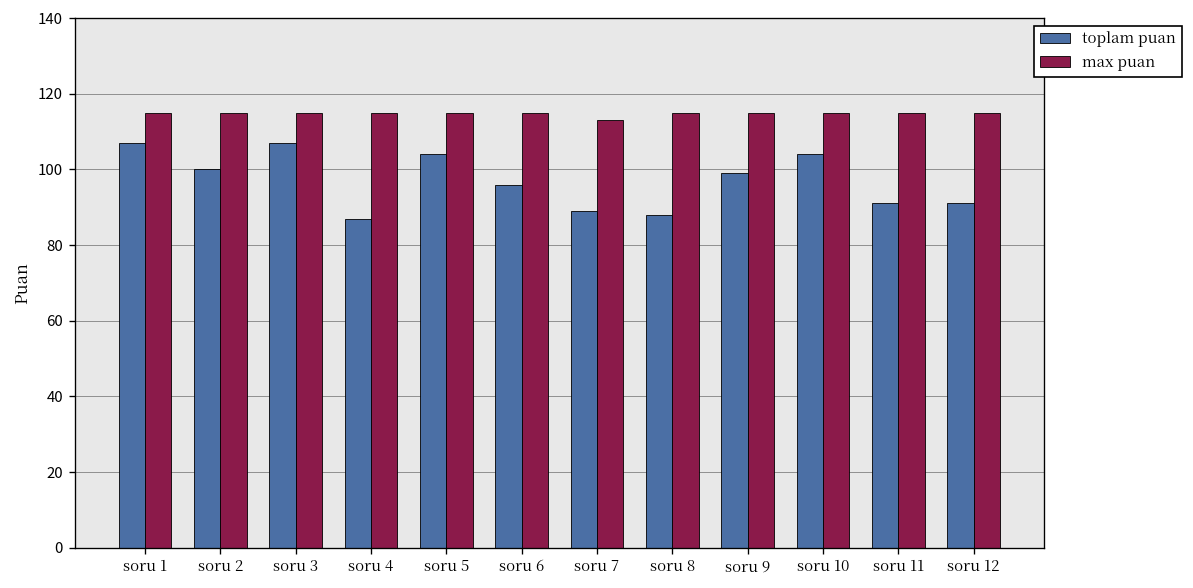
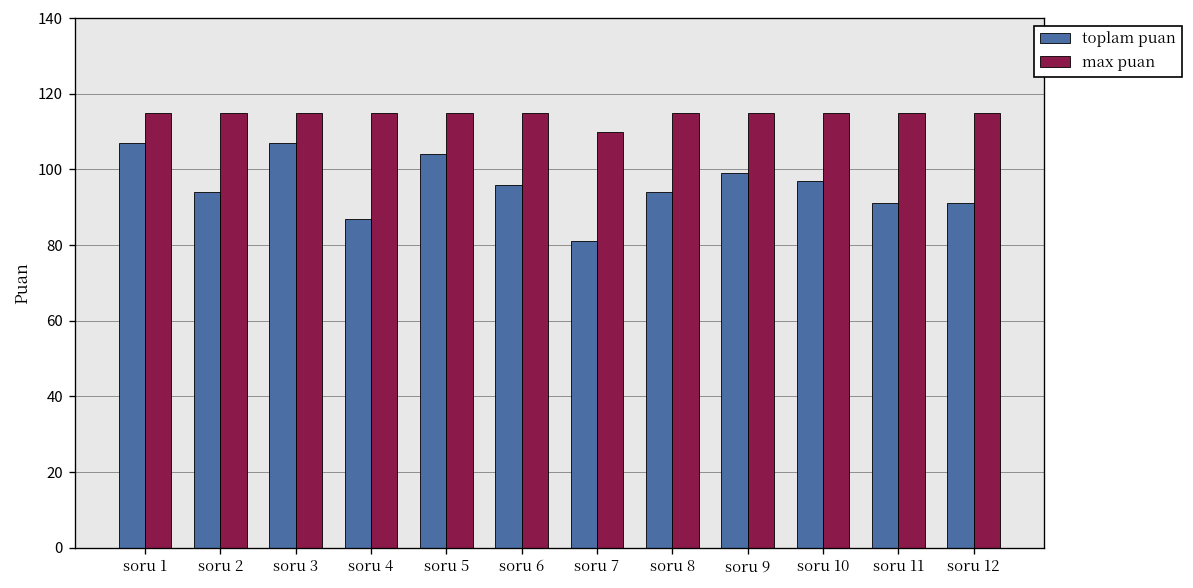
  {
    "toplam puan": {
      "soru 1": 107,
-     "soru 2": 100,
+     "soru 2": 94,
      "soru 3": 107,
      "soru 4": 87,
      "soru 5": 104,
      "soru 6": 96,
-     "soru 7": 89,
-     "soru 8": 88,
+     "soru 7": 81,
+     "soru 8": 94,
      "soru 9": 99,
-     "soru 10": 104,
+     "soru 10": 97,
      "soru 11": 91,
      "soru 12": 91
    },
    "max puan": {
      "soru 1": 115,
      "soru 2": 115,
      "soru 3": 115,
      "soru 4": 115,
      "soru 5": 115,
      "soru 6": 115,
-     "soru 7": 113,
+     "soru 7": 110,
      "soru 8": 115,
      "soru 9": 115,
      "soru 10": 115,
      "soru 11": 115,
      "soru 12": 115
    }
  }
